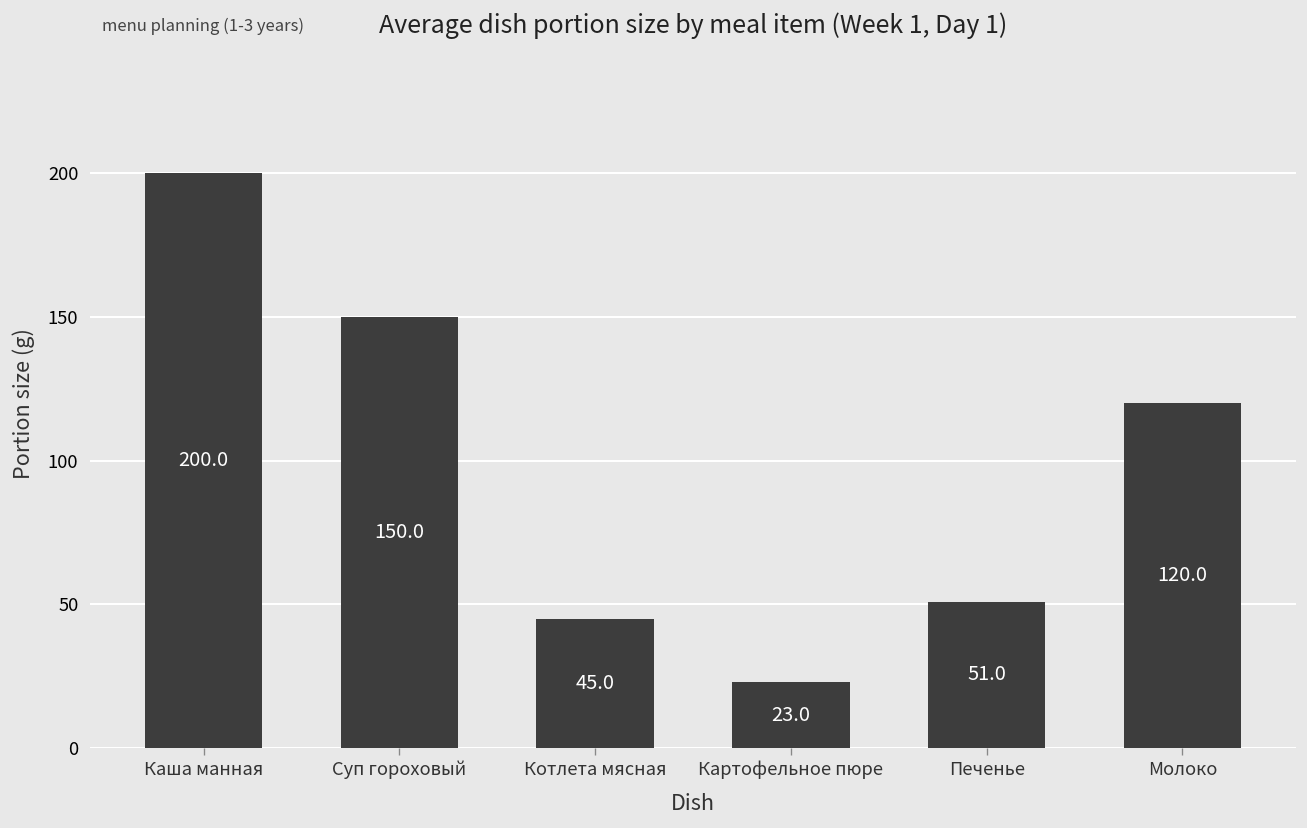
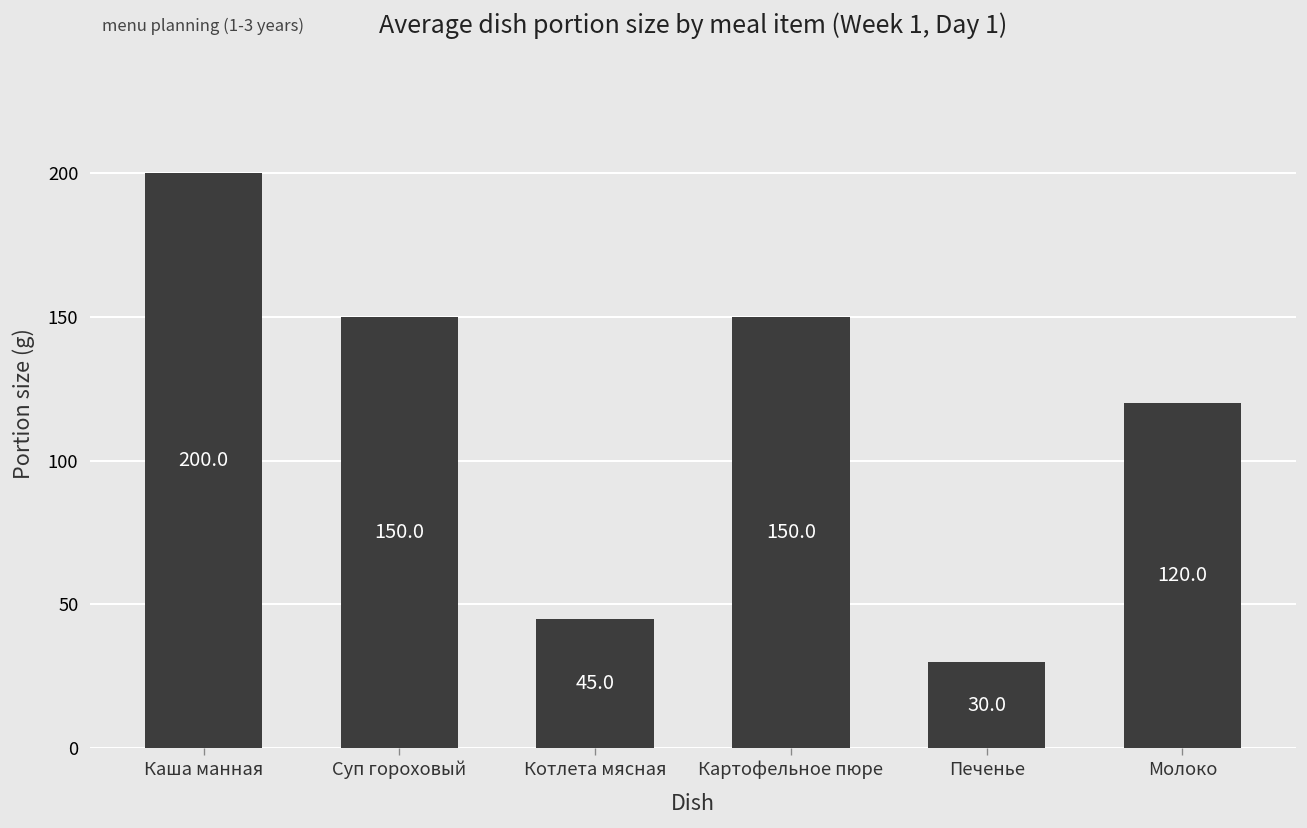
  {
    "Каша манная": 200.0,
    "Суп гороховый": 150.0,
    "Котлета мясная": 45.0,
-   "Картофельное пюре": 23.0,
-   "Печенье": 51.0,
+   "Картофельное пюре": 150.0,
+   "Печенье": 30.0,
    "Молоко": 120.0
  }
